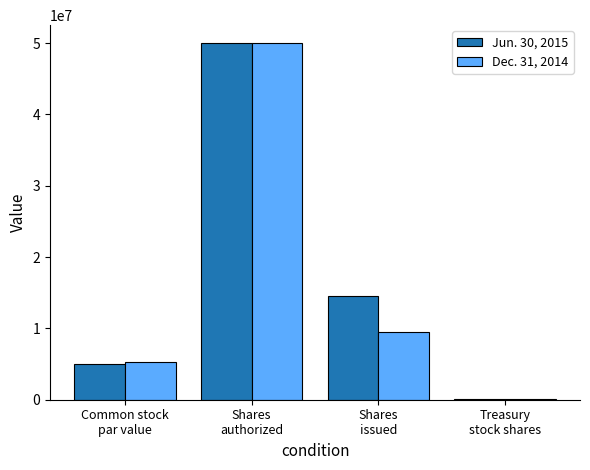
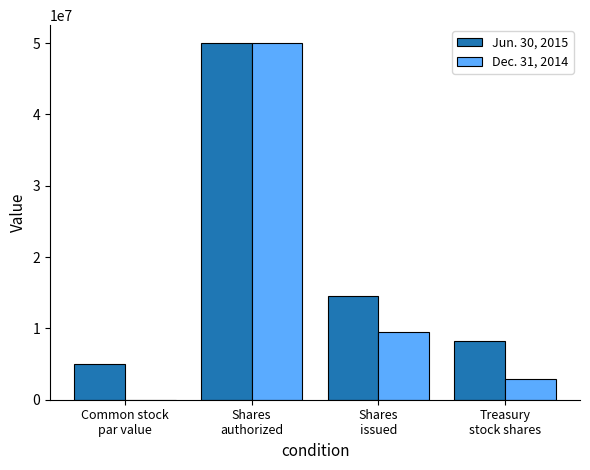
  {
    "Jun. 30, 2015": {
      "Common stock par value": 5000000,
      "Shares authorized": 50000000,
      "Shares issued": 14000000,
-     "Treasury stock shares": 0
+     "Treasury stock shares": 8000000
    },
    "Dec. 31, 2014": {
-     "Common stock par value": 5000000,
+     "Common stock par value": 0,
      "Shares authorized": 50000000,
      "Shares issued": 10000000,
-     "Treasury stock shares": 0
+     "Treasury stock shares": 3000000
    }
  }
